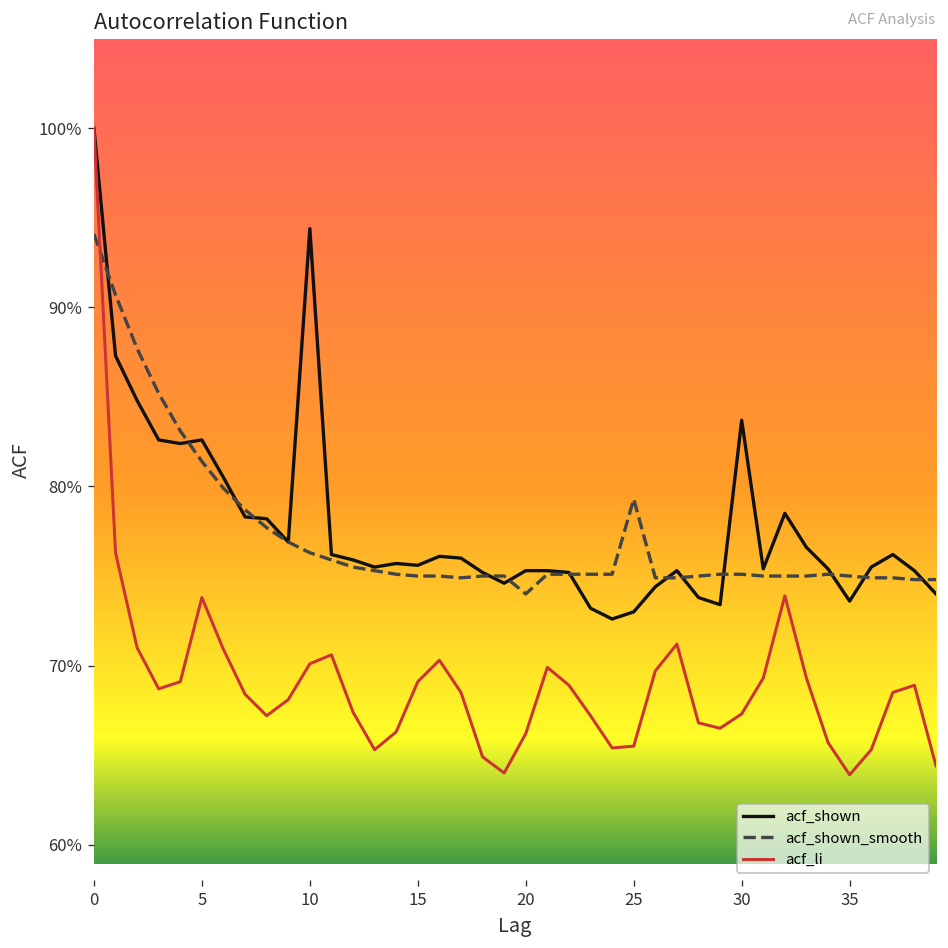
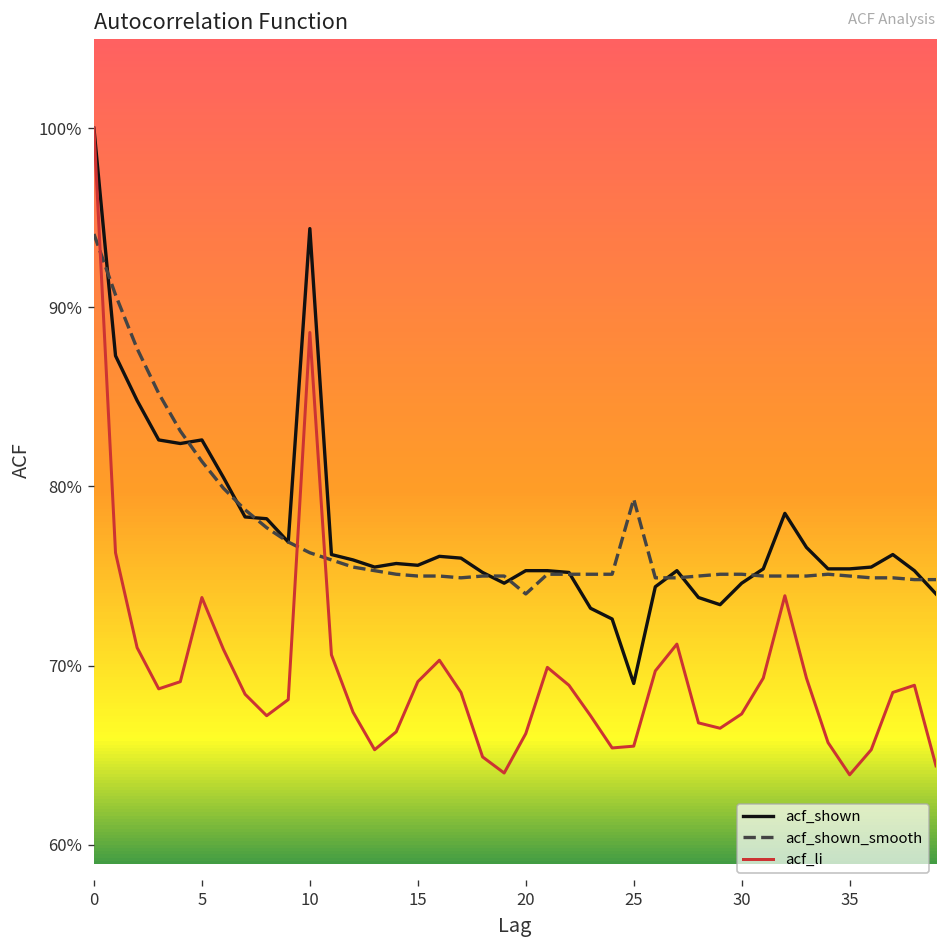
  {
    "acf_shown": {
      "5": "82.6%",
      "10": "94.4%",
      "15": "75.6%",
      "20": "75.3%",
-     "25": "73.0%",
-     "30": "83.7%",
-     "35": "73.6%"
+     "25": "69.0%",
+     "30": "74.6%",
+     "35": "75.4%"
    },
    "acf_shown_smooth": {
      "0": "94.1%",
      "5": "81.4%",
      "10": "76.3%",
      "15": "75.0%",
      "20": "74.0%",
      "25": "79.3%",
      "30": "75.1%",
      "35": "75.0%"
    },
    "acf_li": {
      "5": "73.8%",
-     "10": "70.1%",
+     "10": "88.6%",
      "15": "69.1%",
      "20": "66.2%",
      "25": "65.5%",
      "30": "67.3%",
      "35": "63.9%"
    }
  }
